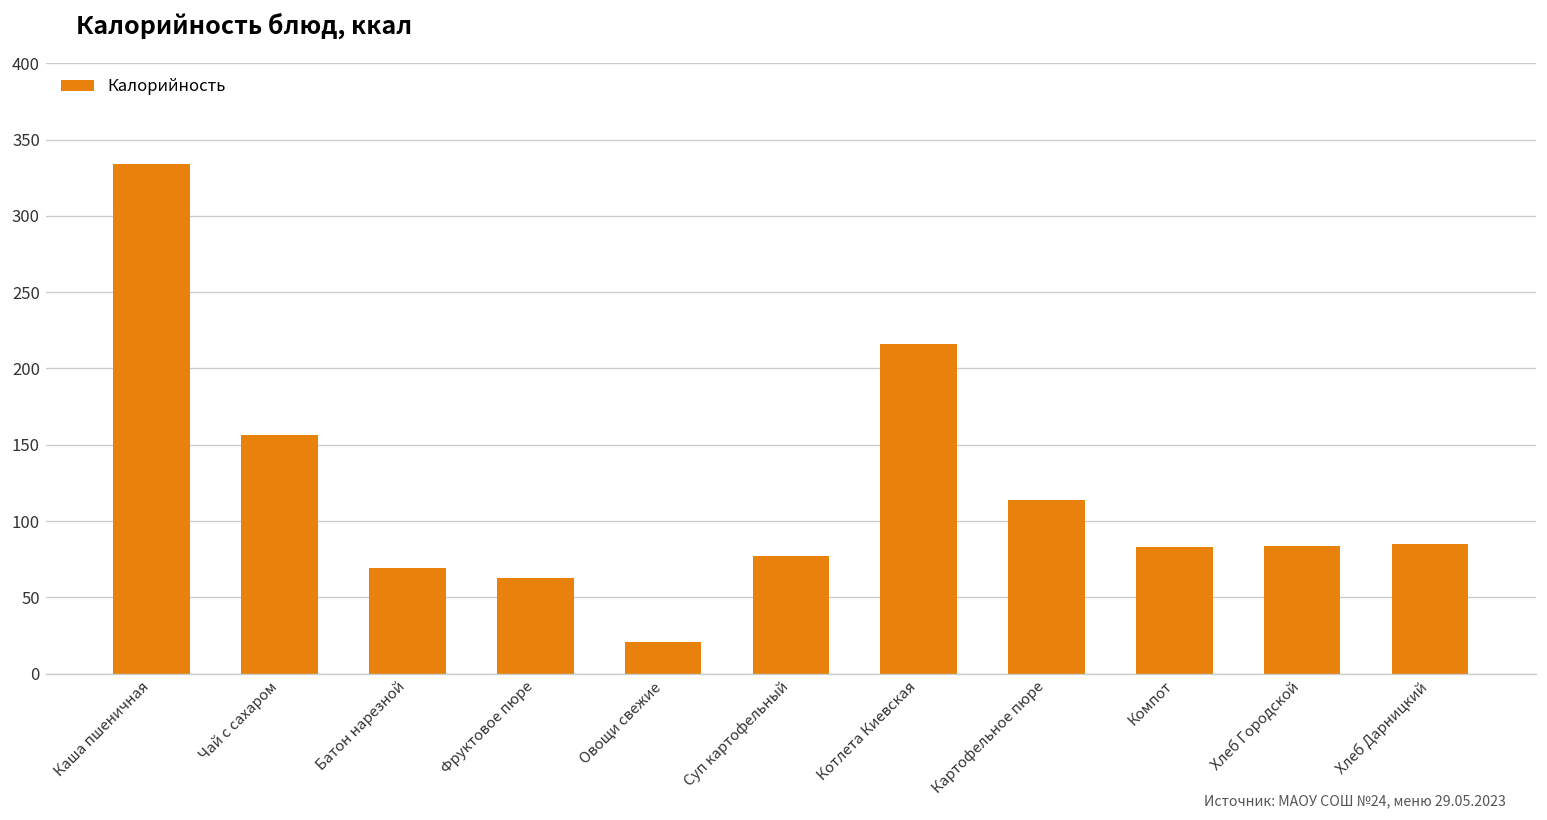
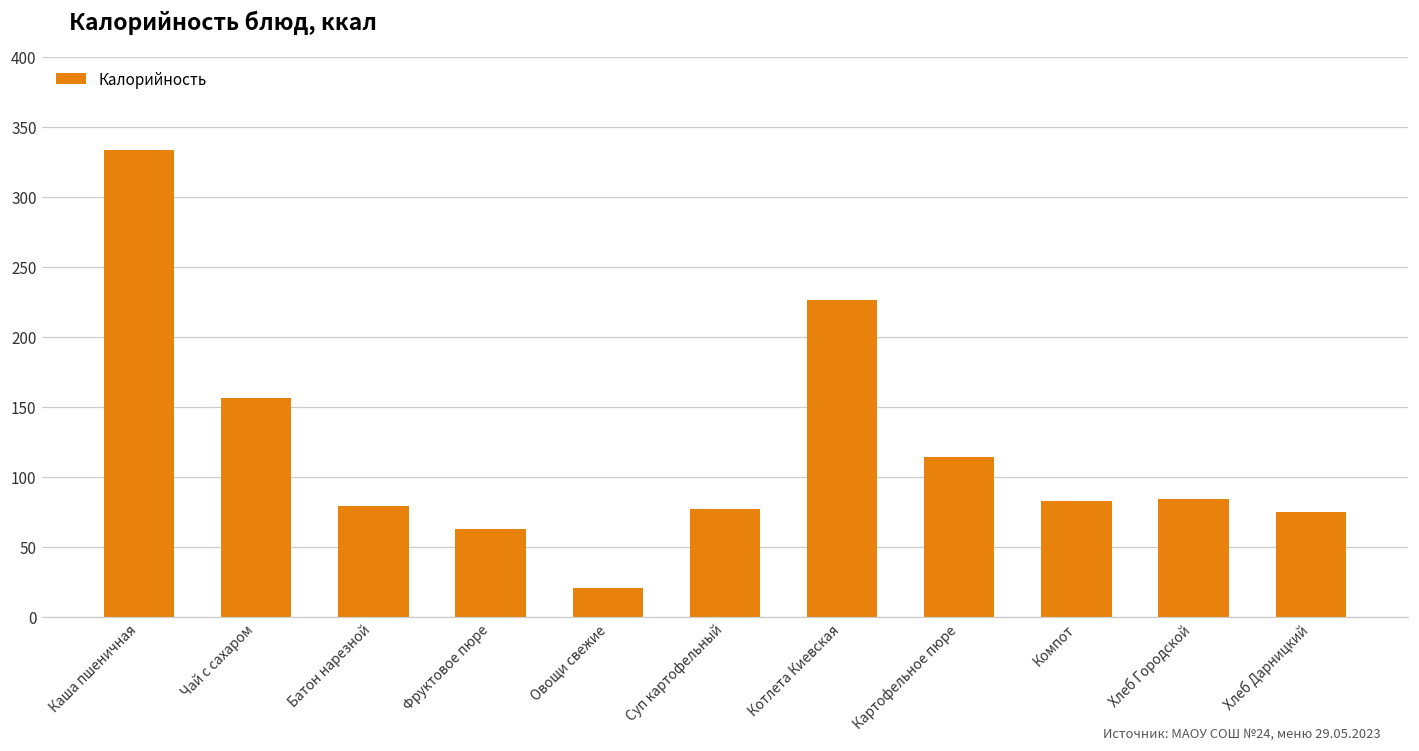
  {
    "Каша пшеничная": 334,
    "Чай с сахаром": 157,
-   "Батон нарезной": 69,
+   "Батон нарезной": 80,
    "Фруктовое пюре": 63,
    "Овощи свежие": 21,
    "Суп картофельный": 77,
-   "Котлета Киевская": 216,
+   "Котлета Киевская": 226,
    "Картофельное пюре": 114,
    "Компот": 83,
    "Хлеб Городской": 84,
-   "Хлеб Дарницкий": 85
+   "Хлеб Дарницкий": 75
  }
